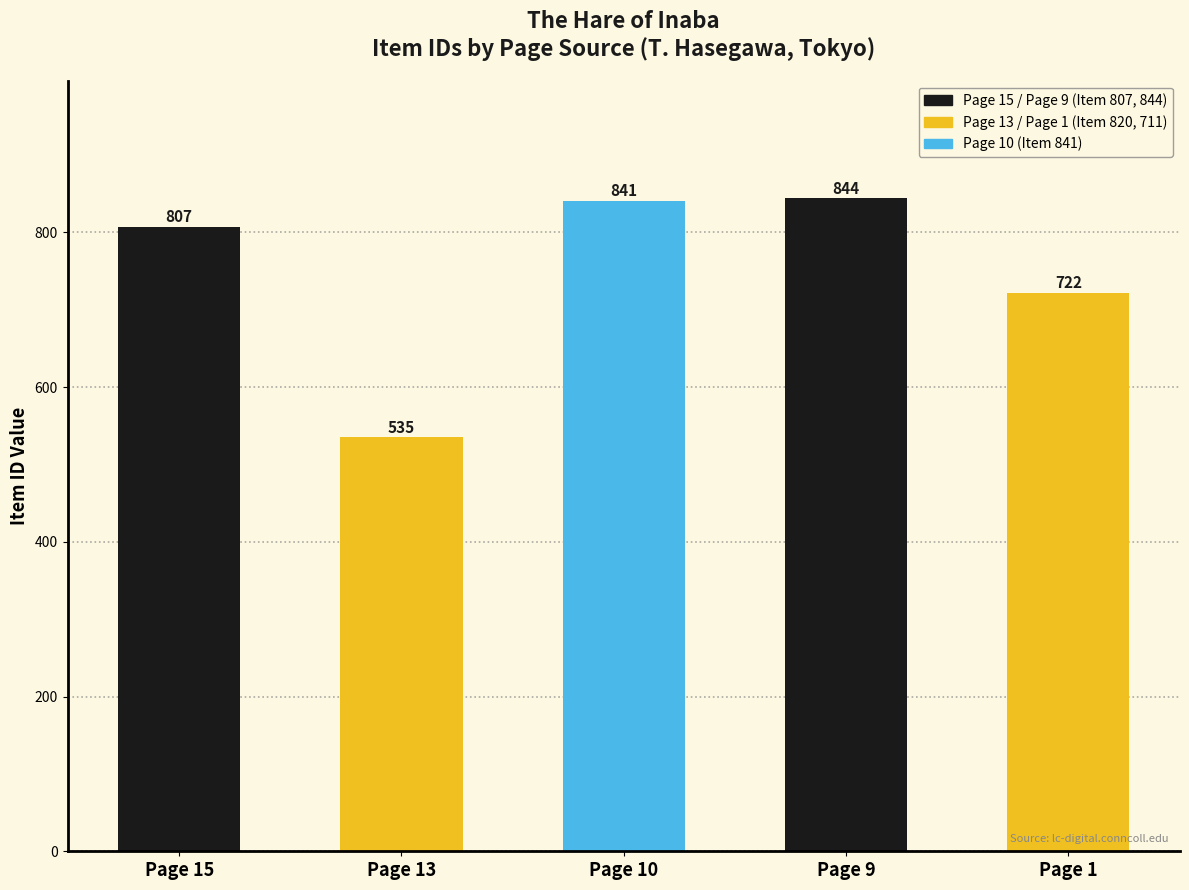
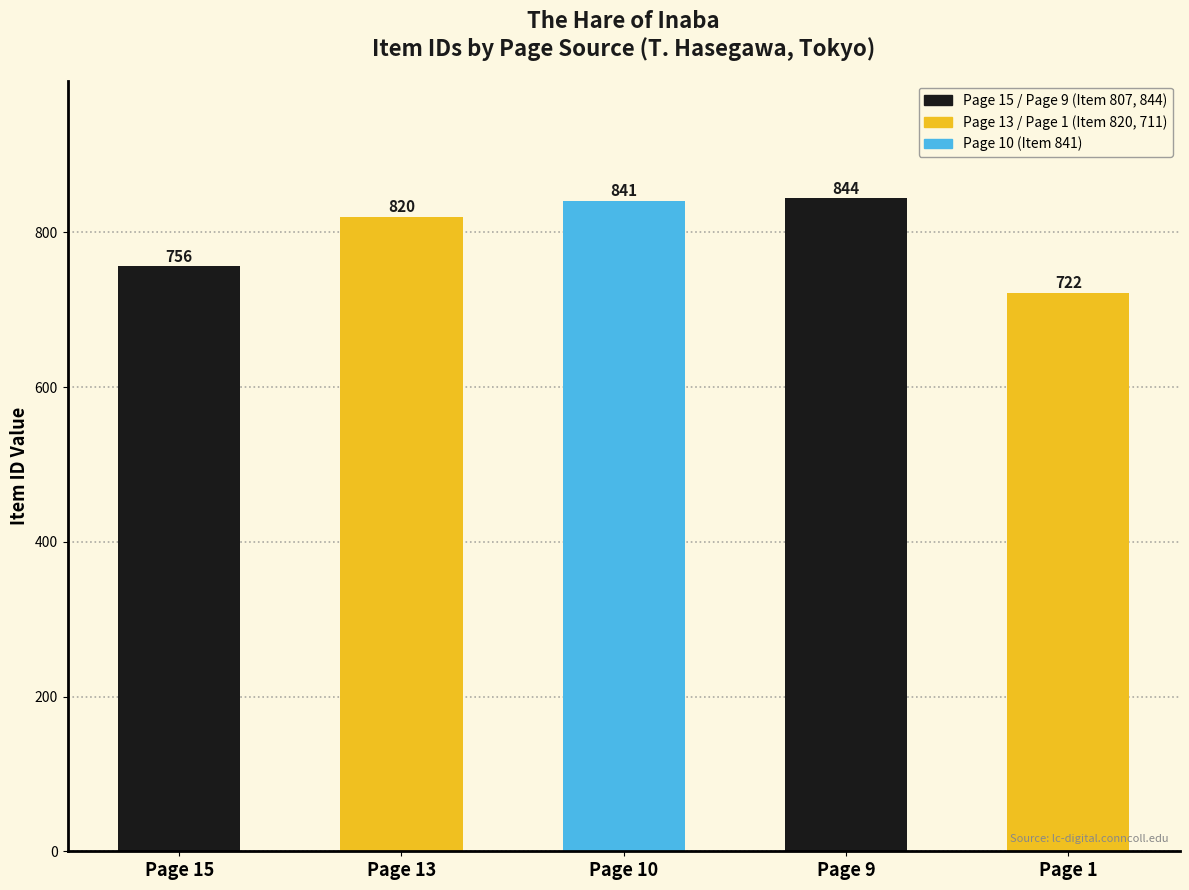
  {
-   "Page 15": 807,
-   "Page 13": 535,
+   "Page 15": 756,
+   "Page 13": 820,
    "Page 10": 841,
    "Page 9": 844,
    "Page 1": 722
  }
